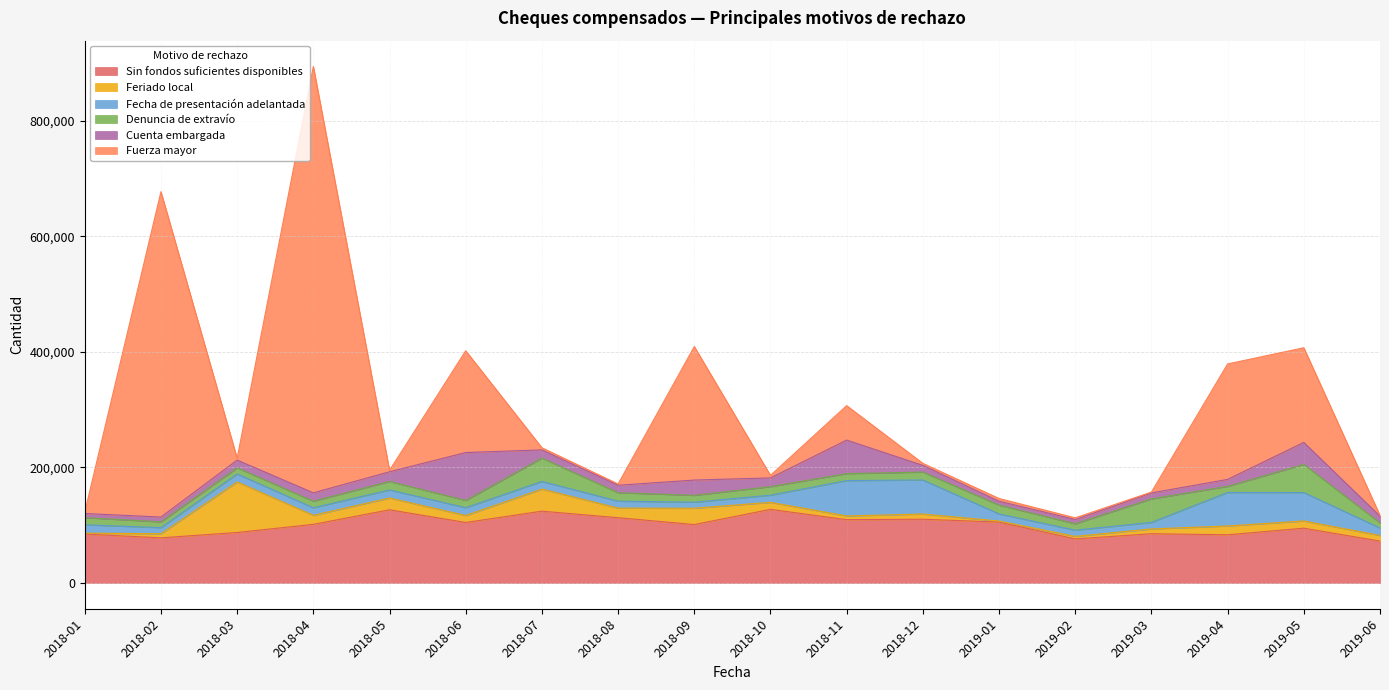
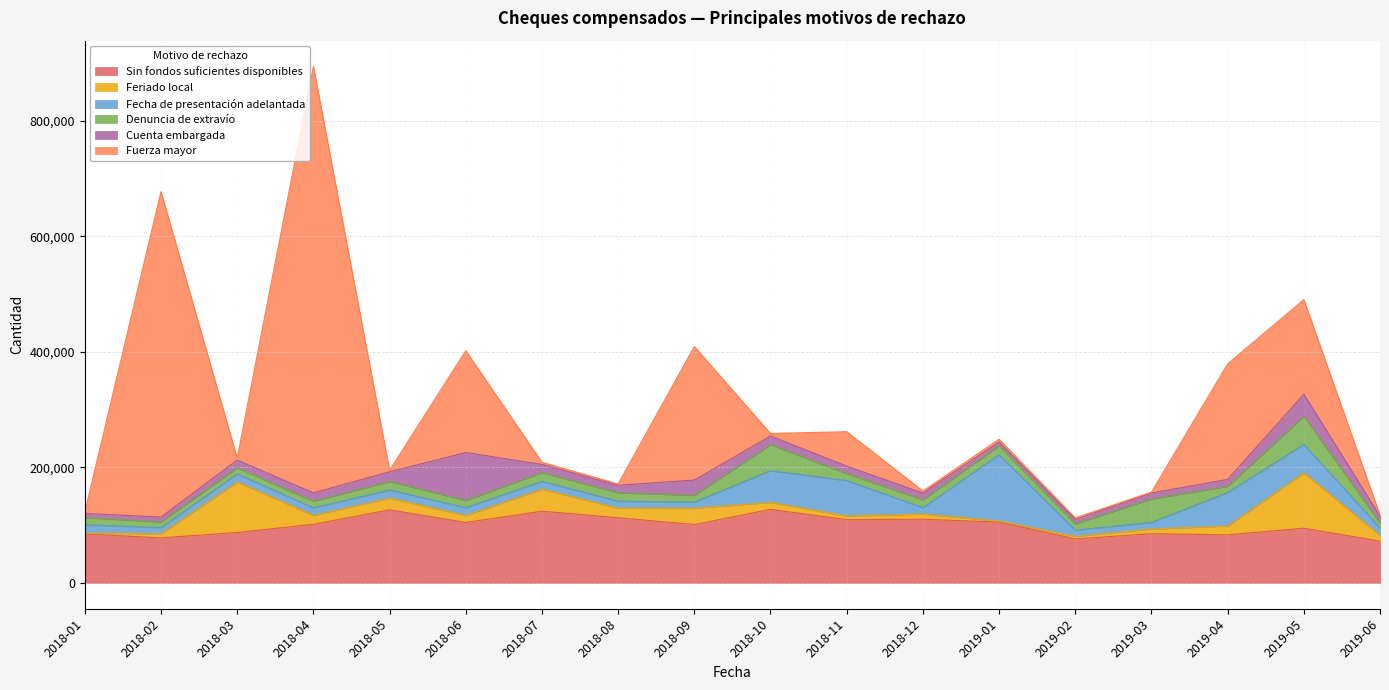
  {
    "Feriado local": {
      "2018-02": "10,000",
      "2018-03": "90,000",
      "2018-04": "20,000",
      "2018-05": "20,000",
      "2018-06": "10,000",
      "2018-07": "40,000",
      "2018-08": "20,000",
      "2018-09": "30,000",
      "2018-10": "10,000",
      "2018-11": "10,000",
      "2018-12": "10,000",
      "2019-03": "10,000",
      "2019-04": "20,000",
-     "2019-05": "10,000",
+     "2019-05": "100,000",
      "2019-06": "10,000"
    },
    "Fecha de presentación adelantada": {
      "2018-01": "10,000",
      "2018-02": "10,000",
      "2018-03": "10,000",
      "2018-04": "10,000",
      "2018-05": "10,000",
      "2018-06": "10,000",
      "2018-07": "10,000",
      "2018-08": "10,000",
      "2018-09": "10,000",
-     "2018-10": "10,000",
+     "2018-10": "50,000",
      "2018-11": "60,000",
-     "2018-12": "60,000",
-     "2019-01": "10,000",
+     "2018-12": "10,000",
+     "2019-01": "110,000",
      "2019-02": "10,000",
      "2019-03": "10,000",
      "2019-04": "60,000",
      "2019-05": "50,000",
      "2019-06": "10,000"
    },
    "Denuncia de extravío": {
      "2018-01": "10,000",
      "2018-02": "10,000",
      "2018-03": "10,000",
      "2018-04": "10,000",
      "2018-05": "10,000",
      "2018-06": "10,000",
-     "2018-07": "40,000",
+     "2018-07": "20,000",
      "2018-08": "10,000",
      "2018-09": "10,000",
-     "2018-10": "10,000",
+     "2018-10": "40,000",
      "2018-11": "10,000",
      "2018-12": "10,000",
      "2019-01": "20,000",
      "2019-02": "10,000",
      "2019-03": "40,000",
      "2019-04": "10,000",
      "2019-05": "50,000",
      "2019-06": "10,000"
    },
    "Cuenta embargada": {
      "2018-02": "10,000",
      "2018-04": "10,000",
      "2018-06": "80,000",
      "2018-09": "30,000",
-     "2018-11": "60,000",
+     "2018-11": "10,000",
      "2019-01": "10,000",
      "2019-04": "10,000",
      "2019-05": "40,000"
    }
  }
